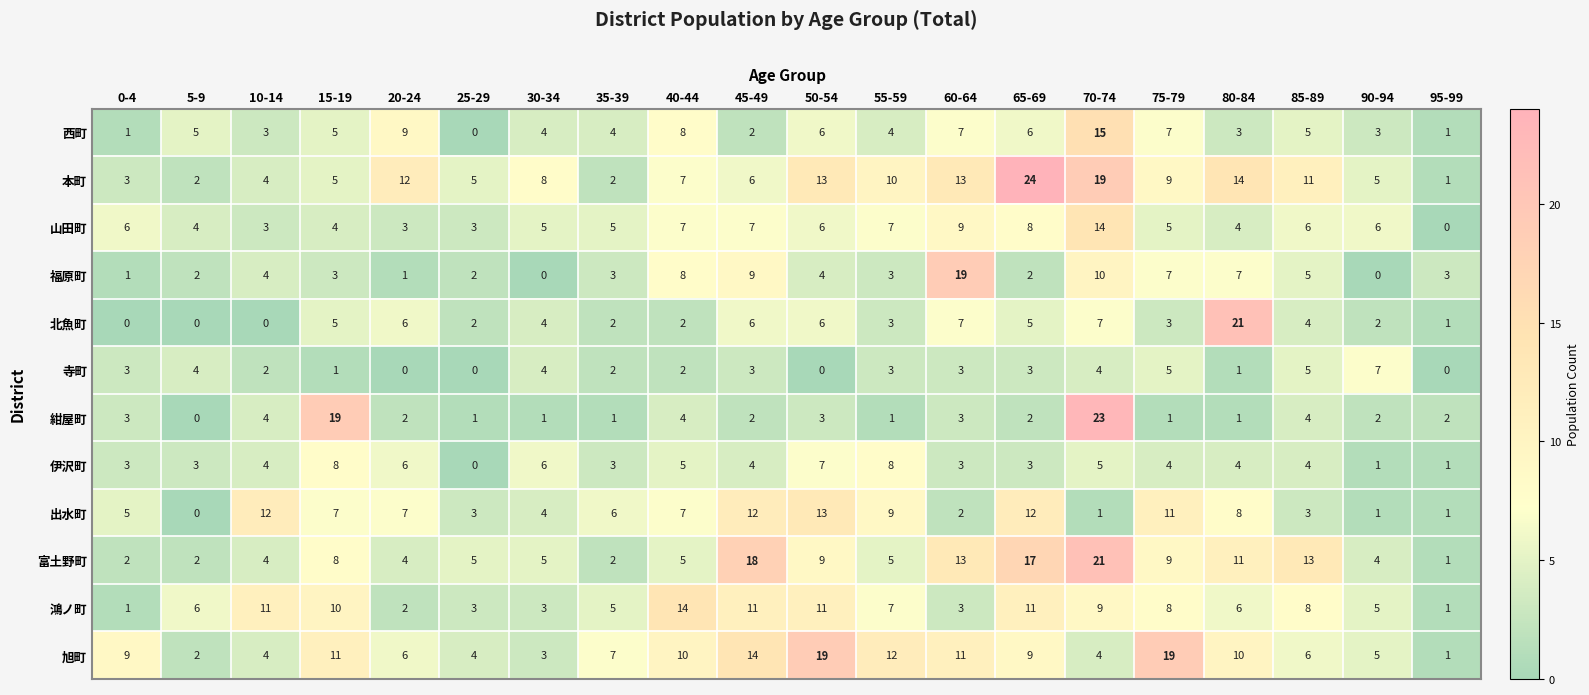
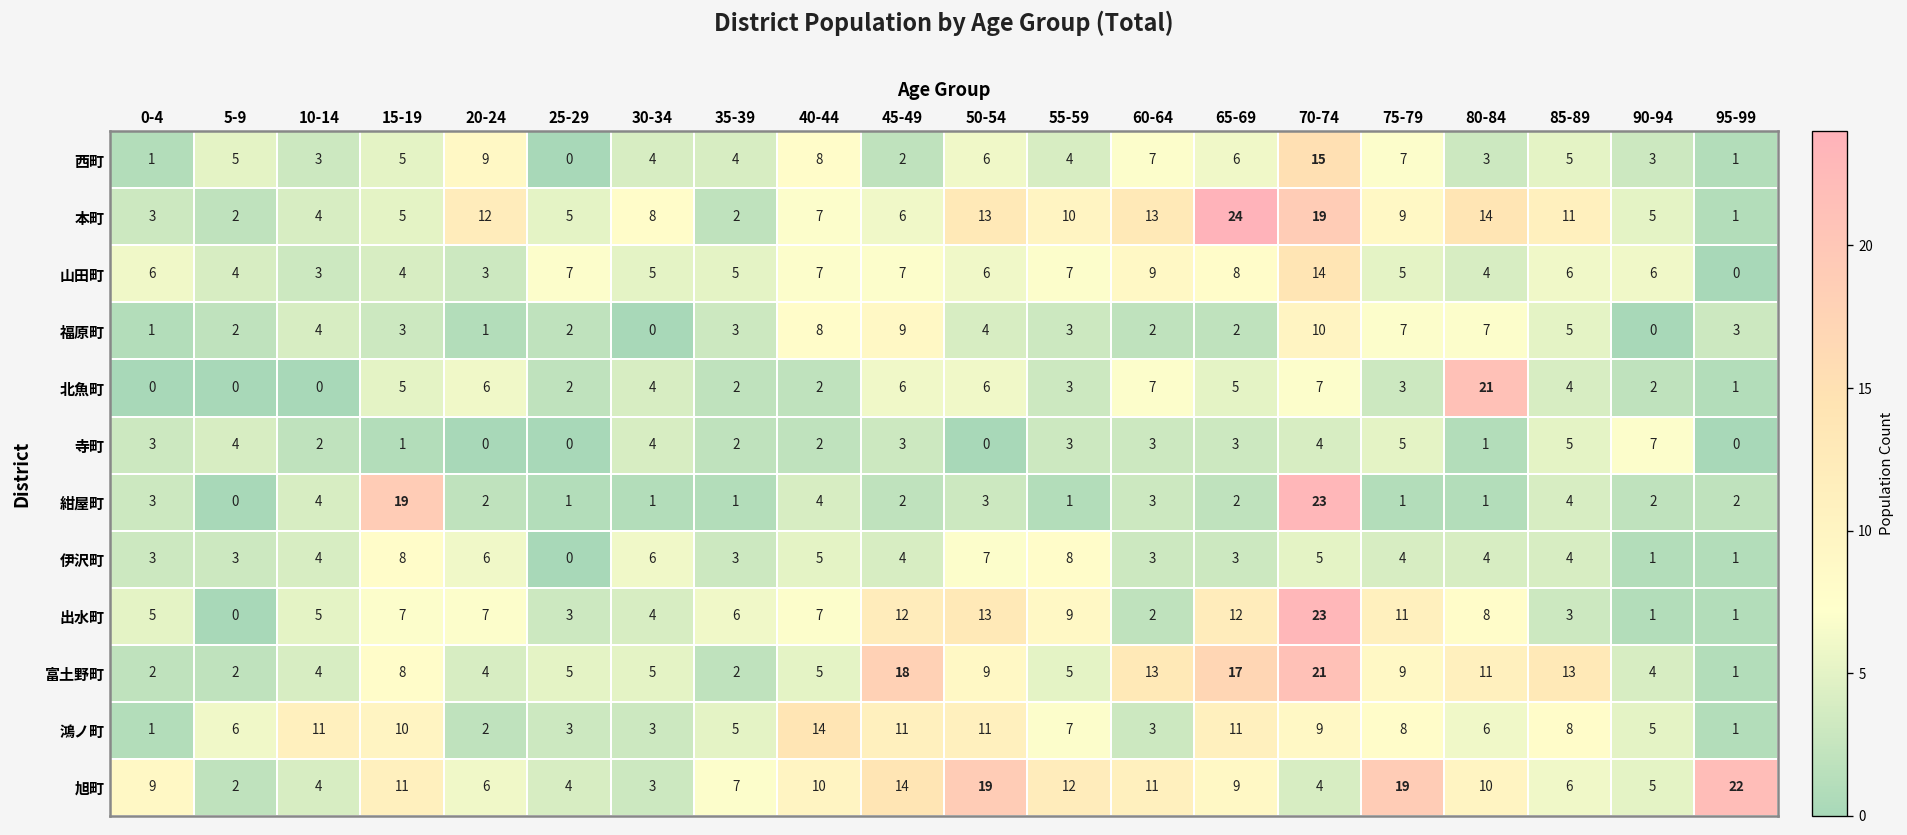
  {
    "山田町": {
      "0-4": 6,
      "5-9": 4,
      "10-14": 3,
      "15-19": 4,
      "20-24": 3,
-     "25-29": 3,
+     "25-29": 7,
      "30-34": 5,
      "35-39": 5,
      "40-44": 7,
      "45-49": 7,
      "50-54": 6,
      "55-59": 7,
      "60-64": 9,
      "65-69": 8,
      "70-74": 14,
      "75-79": 5,
      "80-84": 4,
      "85-89": 6,
      "90-94": 6,
      "95-99": 0
    },
    "福原町": {
      "0-4": 1,
      "5-9": 2,
      "10-14": 4,
      "15-19": 3,
      "20-24": 1,
      "25-29": 2,
      "30-34": 0,
      "35-39": 3,
      "40-44": 8,
      "45-49": 9,
      "50-54": 4,
      "55-59": 3,
-     "60-64": 19,
+     "60-64": 2,
      "65-69": 2,
      "70-74": 10,
      "75-79": 7,
      "80-84": 7,
      "85-89": 5,
      "90-94": 0,
      "95-99": 3
    },
    "出水町": {
      "0-4": 5,
      "5-9": 0,
-     "10-14": 12,
+     "10-14": 5,
      "15-19": 7,
      "20-24": 7,
      "25-29": 3,
      "30-34": 4,
      "35-39": 6,
      "40-44": 7,
      "45-49": 12,
      "50-54": 13,
      "55-59": 9,
      "60-64": 2,
      "65-69": 12,
-     "70-74": 1,
+     "70-74": 23,
      "75-79": 11,
      "80-84": 8,
      "85-89": 3,
      "90-94": 1,
      "95-99": 1
    },
    "旭町": {
      "0-4": 9,
      "5-9": 2,
      "10-14": 4,
      "15-19": 11,
      "20-24": 6,
      "25-29": 4,
      "30-34": 3,
      "35-39": 7,
      "40-44": 10,
      "45-49": 14,
      "50-54": 19,
      "55-59": 12,
      "60-64": 11,
      "65-69": 9,
      "70-74": 4,
      "75-79": 19,
      "80-84": 10,
      "85-89": 6,
      "90-94": 5,
-     "95-99": 1
+     "95-99": 22
    }
  }
